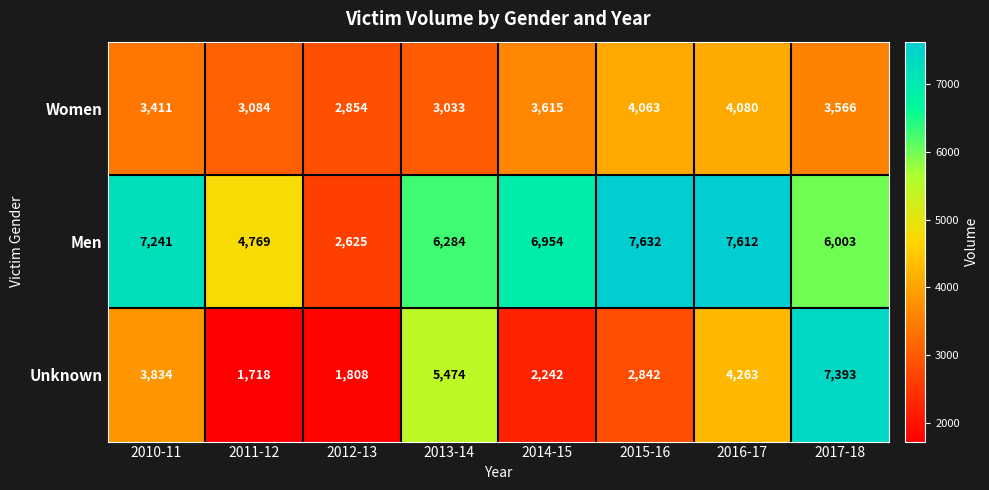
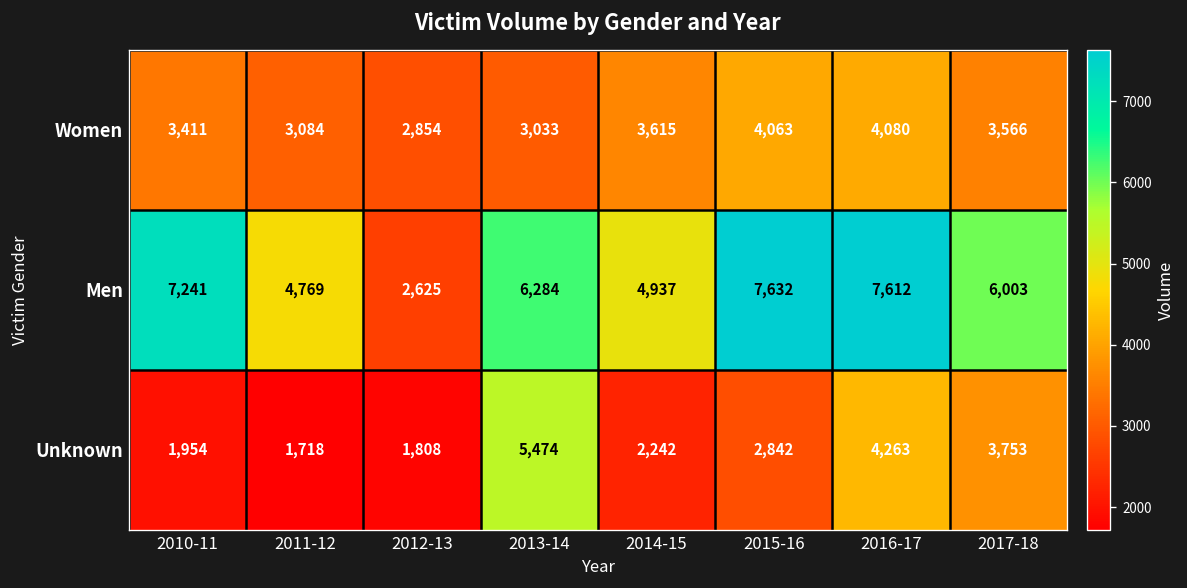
  {
    "Women": {
      "2010-11": "3,411",
      "2011-12": "3,084",
      "2012-13": "2,854",
      "2013-14": "3,033",
      "2014-15": "3,615",
      "2015-16": "4,063",
      "2016-17": "4,080",
      "2017-18": "3,566"
    },
    "Men": {
      "2010-11": "7,241",
      "2011-12": "4,769",
      "2012-13": "2,625",
      "2013-14": "6,284",
-     "2014-15": "6,954",
+     "2014-15": "4,937",
      "2015-16": "7,632",
      "2016-17": "7,612",
      "2017-18": "6,003"
    },
    "Unknown": {
-     "2010-11": "3,834",
+     "2010-11": "1,954",
      "2011-12": "1,718",
      "2012-13": "1,808",
      "2013-14": "5,474",
      "2014-15": "2,242",
      "2015-16": "2,842",
      "2016-17": "4,263",
-     "2017-18": "7,393"
+     "2017-18": "3,753"
    }
  }
